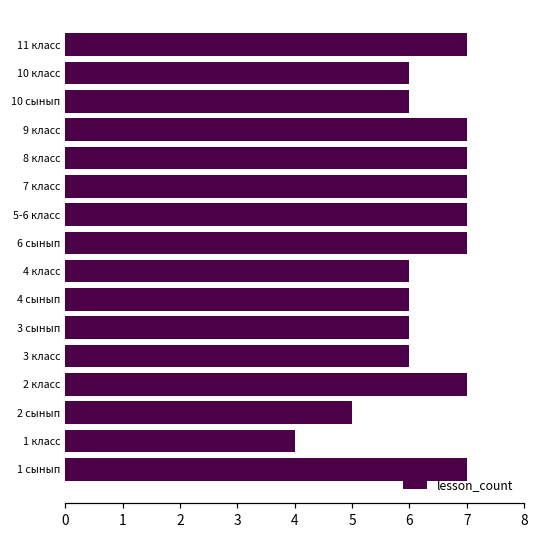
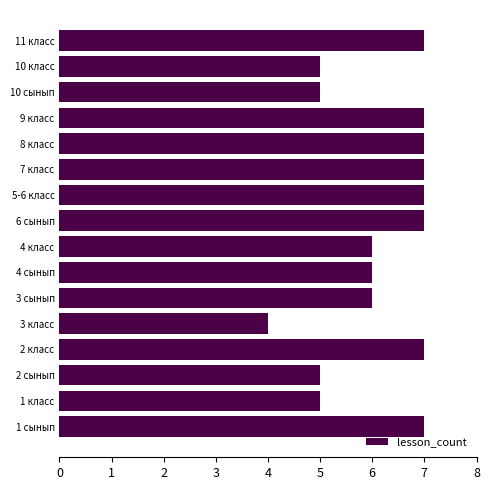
  {
    "11 класс": 7,
-   "10 класс": 6,
-   "10 сынып": 6,
+   "10 класс": 5,
+   "10 сынып": 5,
    "9 класс": 7,
    "8 класс": 7,
    "7 класс": 7,
    "5-6 класс": 7,
    "6 сынып": 7,
    "4 класс": 6,
    "4 сынып": 6,
    "3 сынып": 6,
-   "3 класс": 6,
+   "3 класс": 4,
    "2 класс": 7,
    "2 сынып": 5,
-   "1 класс": 4,
+   "1 класс": 5,
    "1 сынып": 7
  }
